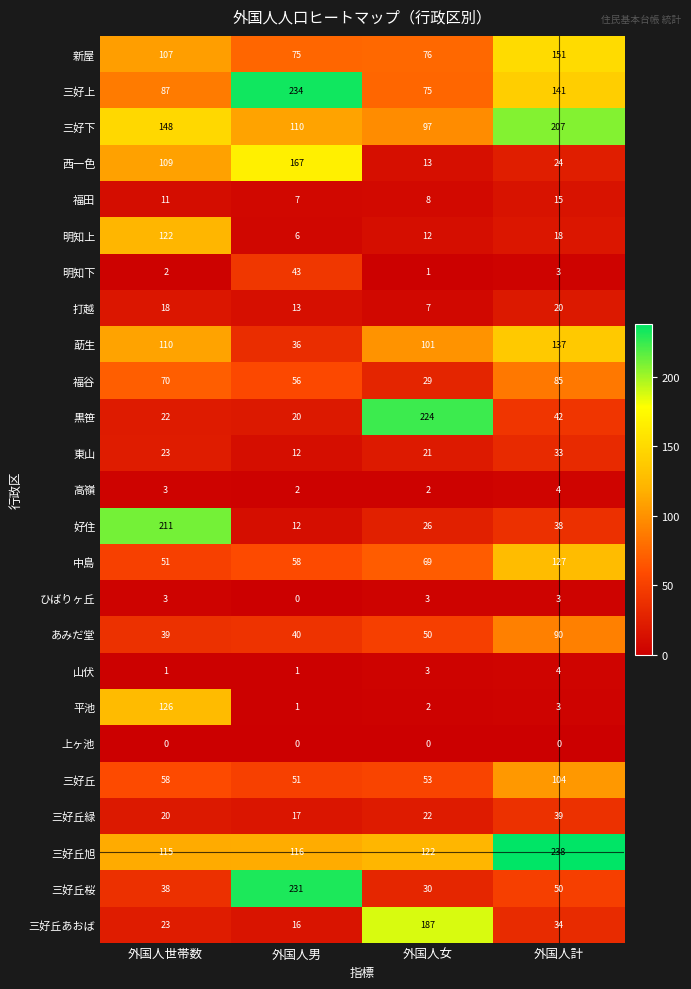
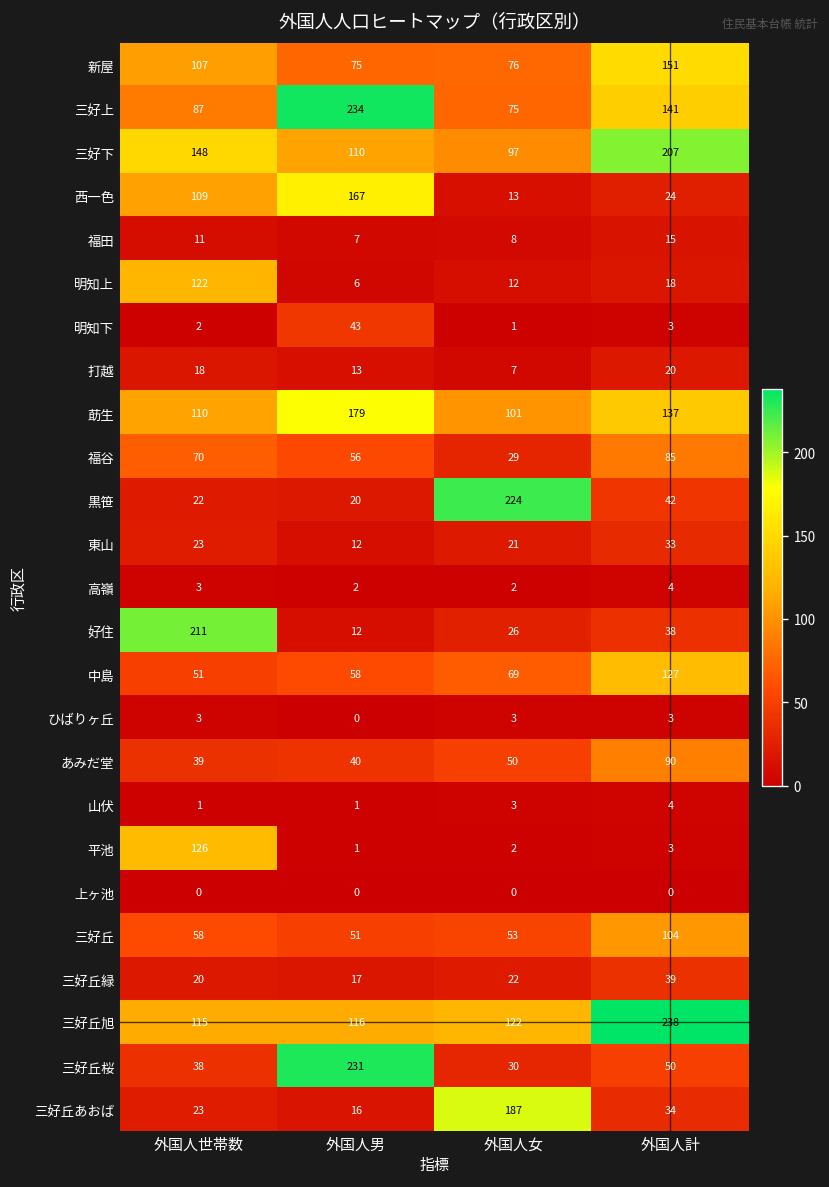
  {
    "新屋": {
      "外国人世帯数": 107,
      "外国人男": 75,
      "外国人女": 76,
      "外国人計": 151
    },
    "三好上": {
      "外国人世帯数": 87,
      "外国人男": 234,
      "外国人女": 75,
      "外国人計": 141
    },
    "三好下": {
      "外国人世帯数": 148,
      "外国人男": 110,
      "外国人女": 97,
      "外国人計": 207
    },
    "西一色": {
      "外国人世帯数": 109,
      "外国人男": 167,
      "外国人女": 13,
      "外国人計": 24
    },
    "福田": {
      "外国人世帯数": 11,
      "外国人男": 7,
      "外国人女": 8,
      "外国人計": 15
    },
    "明知上": {
      "外国人世帯数": 122,
      "外国人男": 6,
      "外国人女": 12,
      "外国人計": 18
    },
    "明知下": {
      "外国人世帯数": 2,
      "外国人男": 43,
      "外国人女": 1,
      "外国人計": 3
    },
    "打越": {
      "外国人世帯数": 18,
      "外国人男": 13,
      "外国人女": 7,
      "外国人計": 20
    },
    "莇生": {
      "外国人世帯数": 110,
-     "外国人男": 36,
+     "外国人男": 179,
      "外国人女": 101,
      "外国人計": 137
    },
    "福谷": {
      "外国人世帯数": 70,
      "外国人男": 56,
      "外国人女": 29,
      "外国人計": 85
    },
    "黒笹": {
      "外国人世帯数": 22,
      "外国人男": 20,
      "外国人女": 224,
      "外国人計": 42
    },
    "東山": {
      "外国人世帯数": 23,
      "外国人男": 12,
      "外国人女": 21,
      "外国人計": 33
    },
    "高嶺": {
      "外国人世帯数": 3,
      "外国人男": 2,
      "外国人女": 2,
      "外国人計": 4
    },
    "好住": {
      "外国人世帯数": 211,
      "外国人男": 12,
      "外国人女": 26,
      "外国人計": 38
    },
    "中島": {
      "外国人世帯数": 51,
      "外国人男": 58,
      "外国人女": 69,
      "外国人計": 127
    },
    "ひばりヶ丘": {
      "外国人世帯数": 3,
      "外国人男": 0,
      "外国人女": 3,
      "外国人計": 3
    },
    "あみだ堂": {
      "外国人世帯数": 39,
      "外国人男": 40,
      "外国人女": 50,
      "外国人計": 90
    },
    "山伏": {
      "外国人世帯数": 1,
      "外国人男": 1,
      "外国人女": 3,
      "外国人計": 4
    },
    "平池": {
      "外国人世帯数": 126,
      "外国人男": 1,
      "外国人女": 2,
      "外国人計": 3
    },
    "上ヶ池": {
      "外国人世帯数": 0,
      "外国人男": 0,
      "外国人女": 0,
      "外国人計": 0
    },
    "三好丘": {
      "外国人世帯数": 58,
      "外国人男": 51,
      "外国人女": 53,
      "外国人計": 104
    },
    "三好丘緑": {
      "外国人世帯数": 20,
      "外国人男": 17,
      "外国人女": 22,
      "外国人計": 39
    },
    "三好丘旭": {
      "外国人世帯数": 115,
      "外国人男": 116,
      "外国人女": 122,
      "外国人計": 238
    },
    "三好丘桜": {
      "外国人世帯数": 38,
      "外国人男": 231,
      "外国人女": 30,
      "外国人計": 50
    },
    "三好丘あおば": {
      "外国人世帯数": 23,
      "外国人男": 16,
      "外国人女": 187,
      "外国人計": 34
    }
  }
